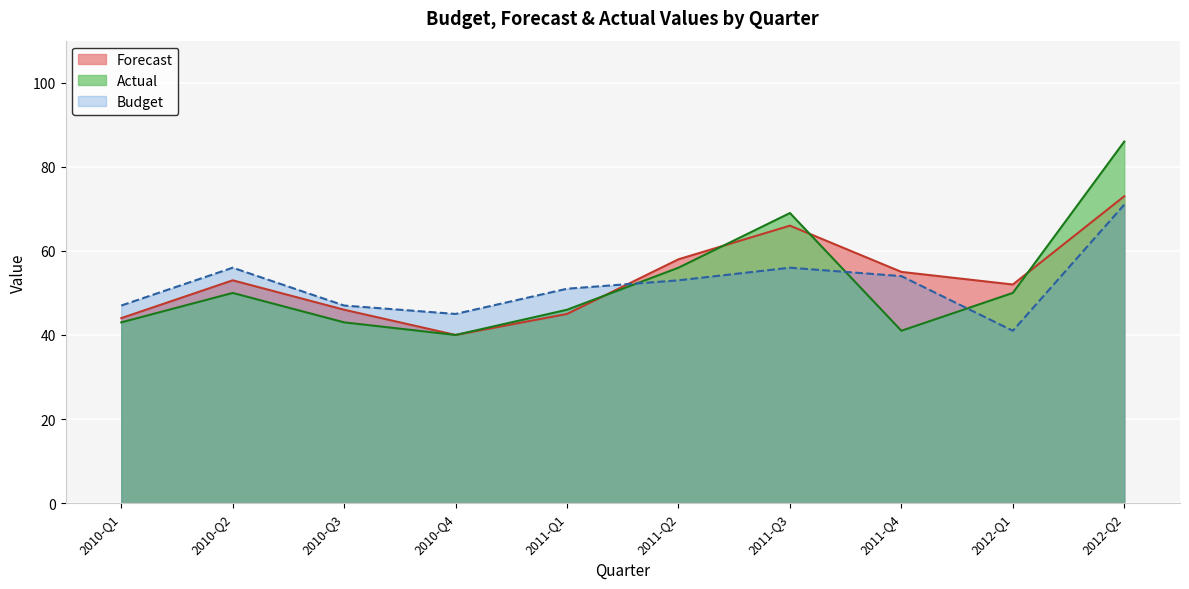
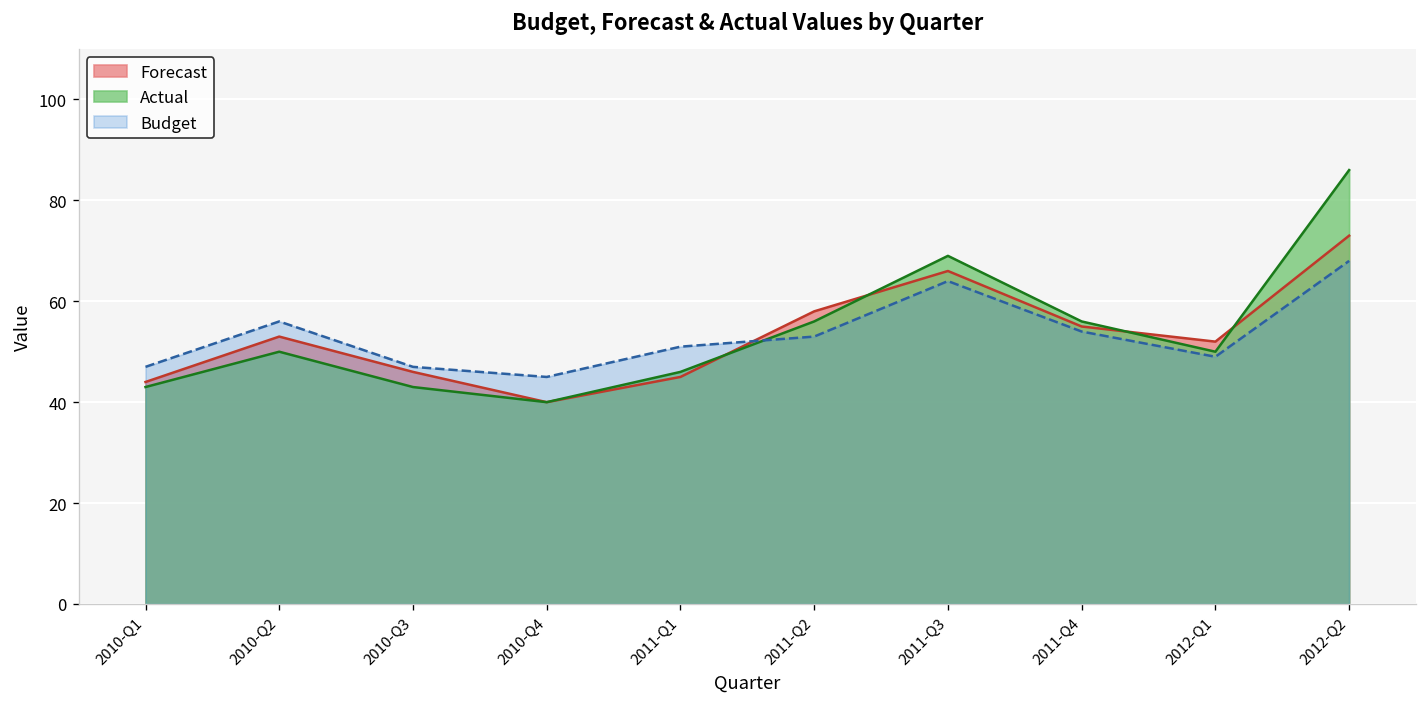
  {
    "Forecast": {
      "2010-Q1": 44,
      "2010-Q2": 53,
      "2010-Q3": 46,
      "2011-Q1": 45,
      "2011-Q2": 58,
      "2011-Q3": 66,
      "2011-Q4": 55,
      "2012-Q1": 52,
      "2012-Q2": 73
    },
    "Actual": {
      "2010-Q1": 43,
      "2010-Q2": 50,
      "2010-Q3": 43,
      "2011-Q1": 46,
      "2011-Q2": 56,
      "2011-Q3": 69,
-     "2011-Q4": 41,
+     "2011-Q4": 56,
      "2012-Q1": 50,
      "2012-Q2": 86
    },
    "Budget": {
      "2010-Q1": 47,
      "2010-Q2": 56,
      "2010-Q3": 47,
      "2010-Q4": 45,
      "2011-Q1": 51,
      "2011-Q2": 53,
-     "2011-Q3": 56,
+     "2011-Q3": 64,
      "2011-Q4": 54,
-     "2012-Q1": 41,
-     "2012-Q2": 71
+     "2012-Q1": 49,
+     "2012-Q2": 68
    }
  }
